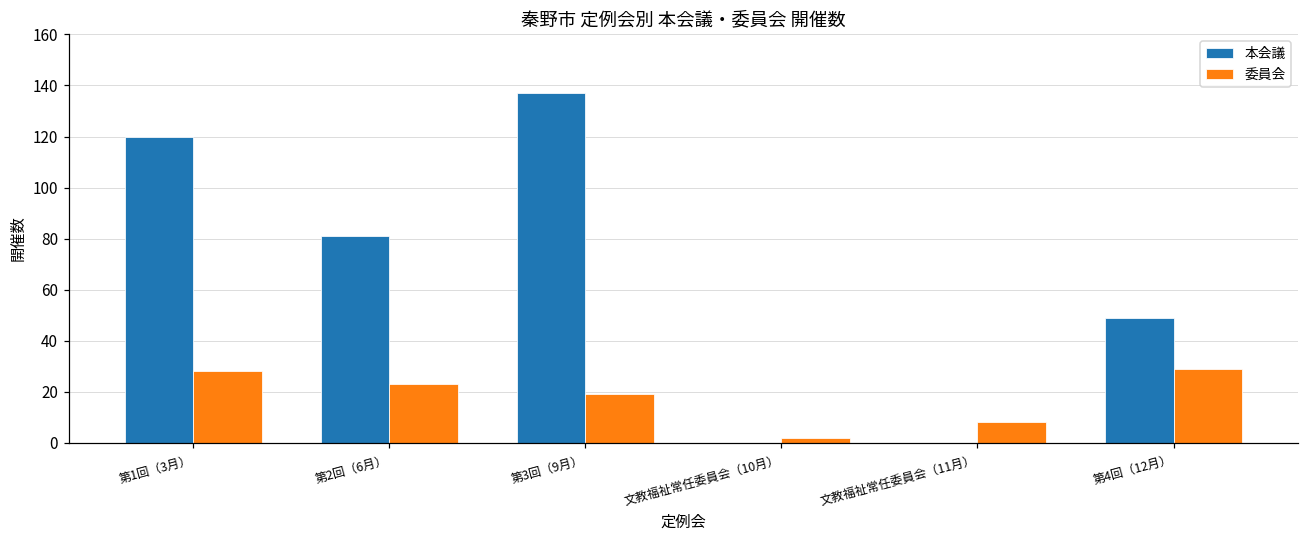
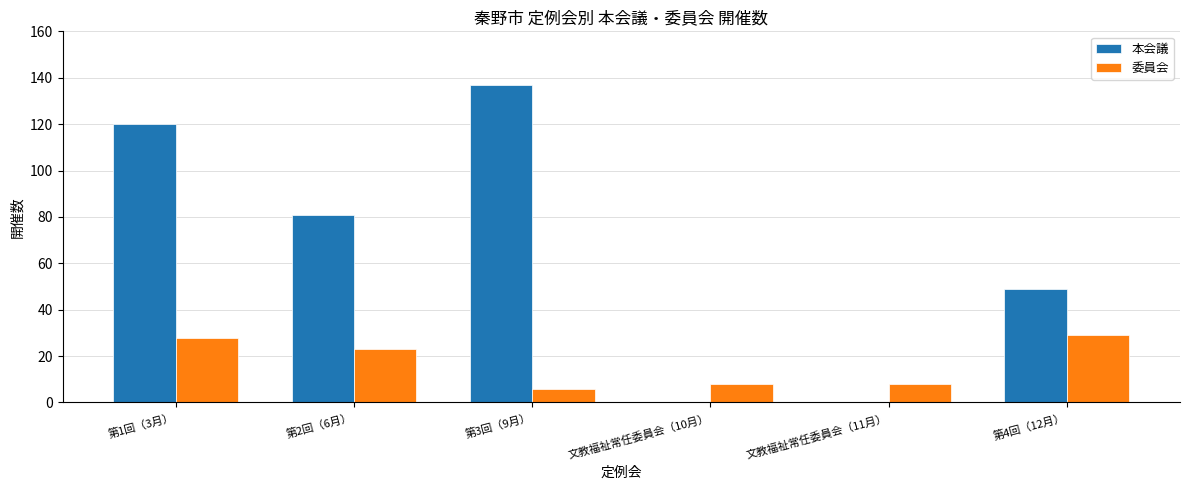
  {
    "本会議": {
      "第1回（3月）": 120,
      "第2回（6月）": 81,
      "第3回（9月）": 137,
      "文教福祉常任委員会（10月）": 0,
      "文教福祉常任委員会（11月）": 0,
      "第4回（12月）": 49
    },
    "委員会": {
      "第1回（3月）": 28,
      "第2回（6月）": 23,
-     "第3回（9月）": 19,
-     "文教福祉常任委員会（10月）": 2,
+     "第3回（9月）": 6,
+     "文教福祉常任委員会（10月）": 8,
      "文教福祉常任委員会（11月）": 8,
      "第4回（12月）": 29
    }
  }
